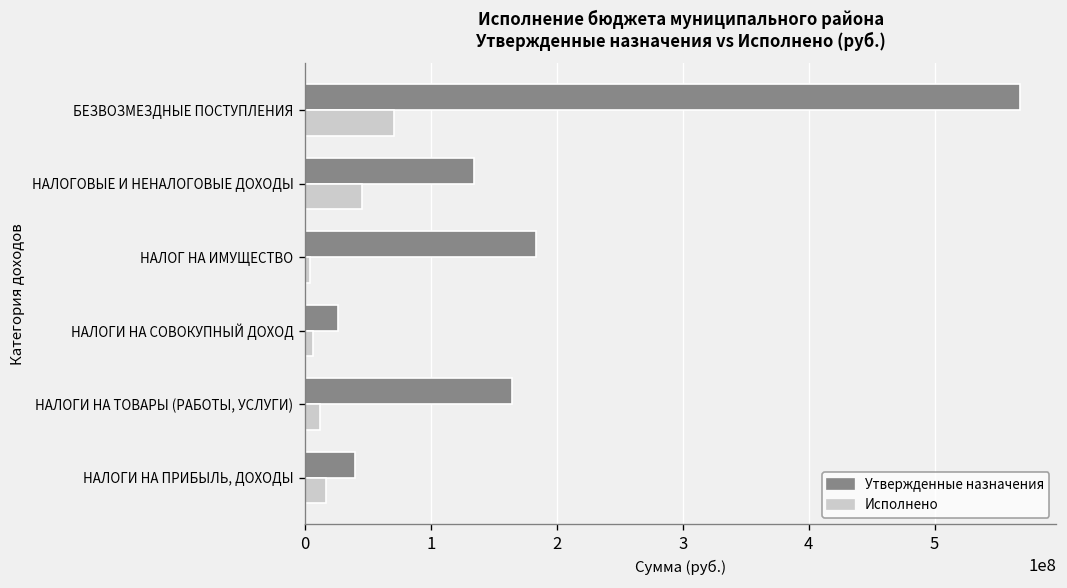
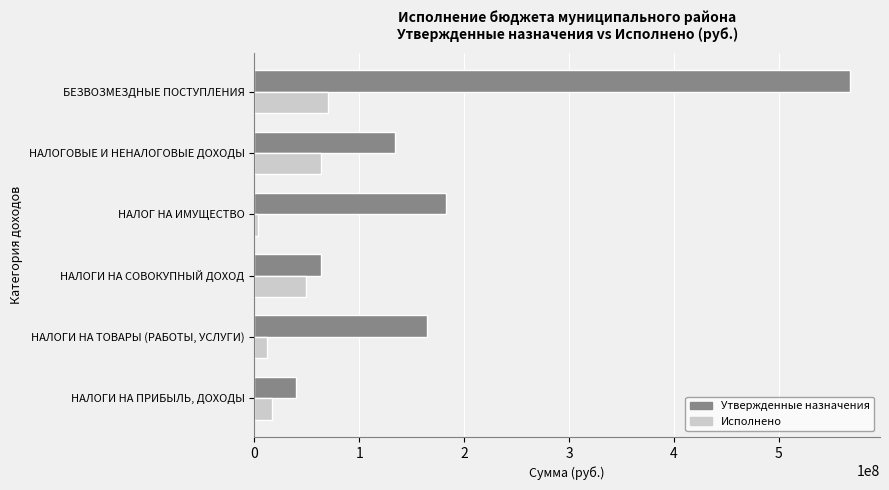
  {
    "Утвержденные назначения": {
      "БЕЗВОЗМЕЗДНЫЕ ПОСТУПЛЕНИЯ": 568000000,
      "НАЛОГОВЫЕ И НЕНАЛОГОВЫЕ ДОХОДЫ": 134000000,
      "НАЛОГ НА ИМУЩЕСТВО": 183000000,
-     "НАЛОГИ НА СОВОКУПНЫЙ ДОХОД": 26000000,
+     "НАЛОГИ НА СОВОКУПНЫЙ ДОХОД": 64000000,
      "НАЛОГИ НА ТОВАРЫ (РАБОТЫ, УСЛУГИ)": 164000000,
      "НАЛОГИ НА ПРИБЫЛЬ, ДОХОДЫ": 40000000
    },
    "Исполнено": {
      "БЕЗВОЗМЕЗДНЫЕ ПОСТУПЛЕНИЯ": 71000000,
-     "НАЛОГОВЫЕ И НЕНАЛОГОВЫЕ ДОХОДЫ": 46000000,
+     "НАЛОГОВЫЕ И НЕНАЛОГОВЫЕ ДОХОДЫ": 63000000,
      "НАЛОГ НА ИМУЩЕСТВО": 4000000,
-     "НАЛОГИ НА СОВОКУПНЫЙ ДОХОД": 6000000,
+     "НАЛОГИ НА СОВОКУПНЫЙ ДОХОД": 49000000,
      "НАЛОГИ НА ТОВАРЫ (РАБОТЫ, УСЛУГИ)": 12000000,
      "НАЛОГИ НА ПРИБЫЛЬ, ДОХОДЫ": 17000000
    }
  }
